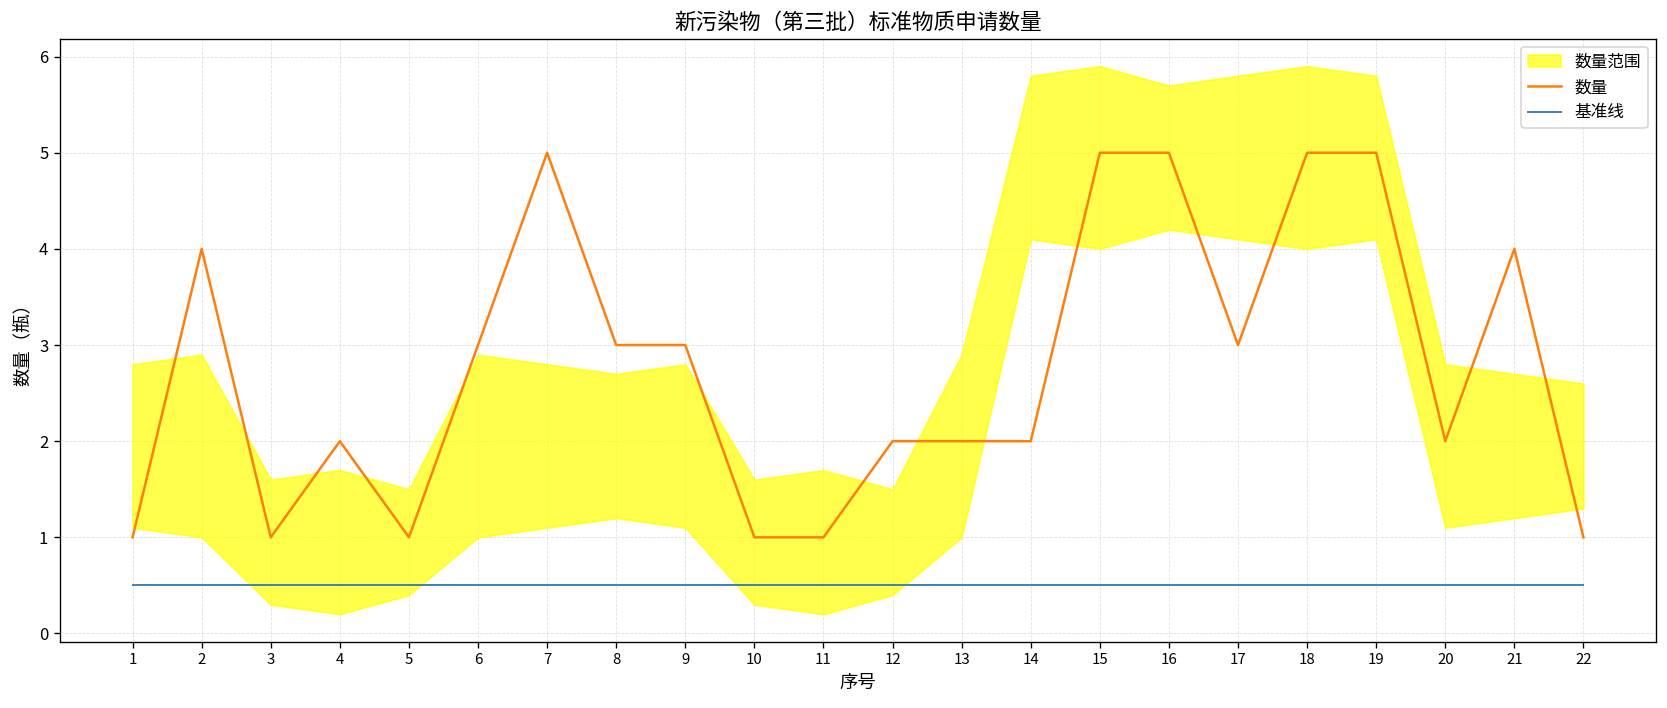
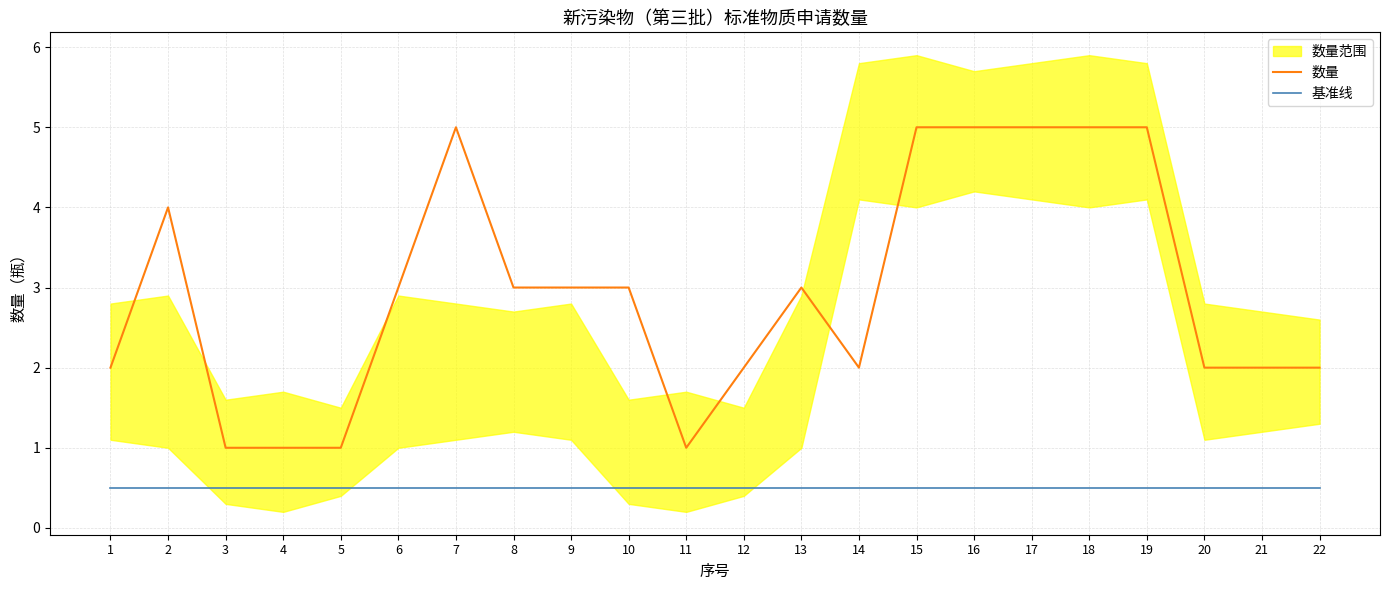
  {
    "数量": {
-     "1": 1,
+     "1": 2,
      "2": 4,
      "3": 1,
-     "4": 2,
+     "4": 1,
      "5": 1,
      "6": 3,
      "7": 5,
      "8": 3,
      "9": 3,
-     "10": 1,
+     "10": 3,
      "11": 1,
      "12": 2,
-     "13": 2,
+     "13": 3,
      "14": 2,
      "15": 5,
      "16": 5,
-     "17": 3,
+     "17": 5,
      "18": 5,
      "19": 5,
      "20": 2,
-     "21": 4,
-     "22": 1
+     "21": 2,
+     "22": 2
    },
    "基准线": {
      "1": 0.5,
      "2": 0.5,
      "3": 0.5,
      "4": 0.5,
      "5": 0.5,
      "6": 0.5,
      "7": 0.5,
      "8": 0.5,
      "9": 0.5,
      "10": 0.5,
      "11": 0.5,
      "12": 0.5,
      "13": 0.5,
      "14": 0.5,
      "15": 0.5,
      "16": 0.5,
      "17": 0.5,
      "18": 0.5,
      "19": 0.5,
      "20": 0.5,
      "21": 0.5,
      "22": 0.5
    }
  }
